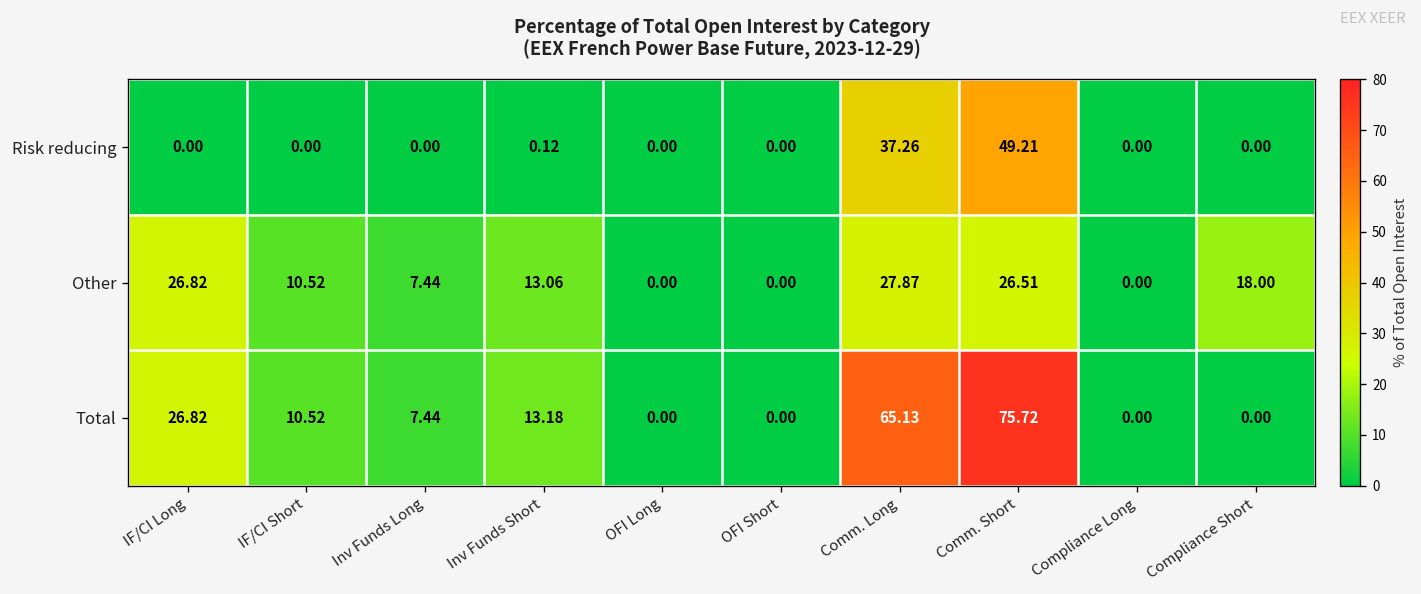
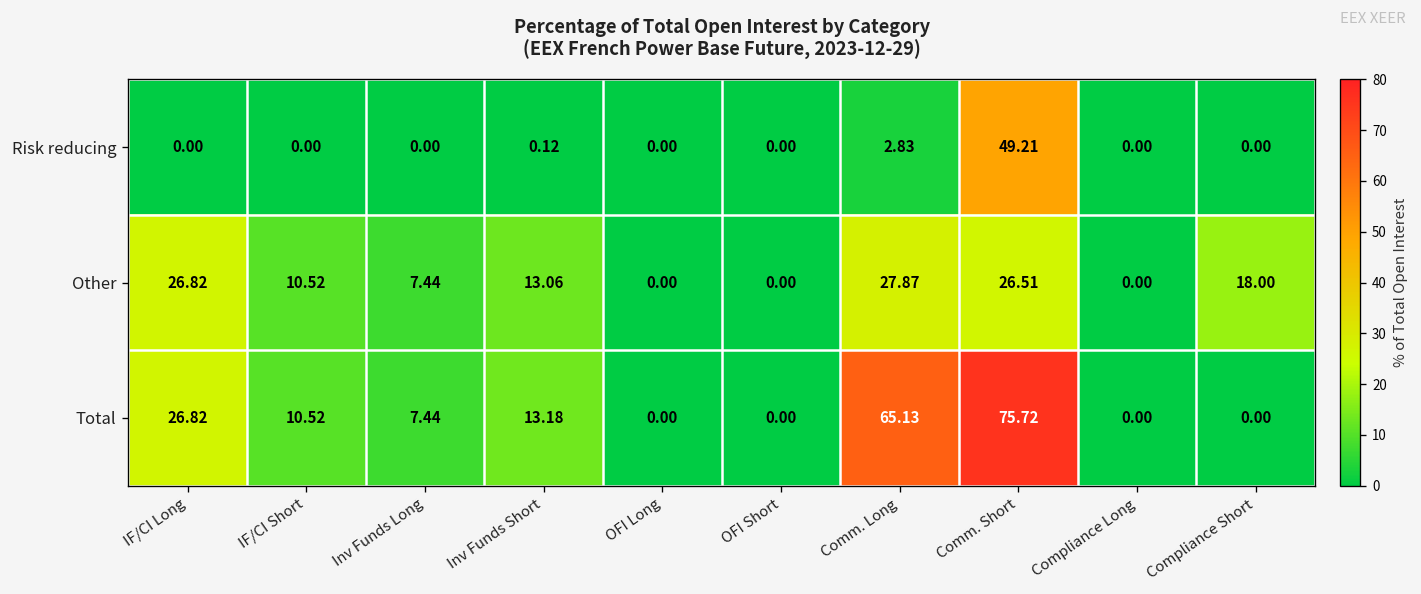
  {
    "Risk reducing": {
      "IF/CI Long": 0.00,
      "IF/CI Short": 0.00,
      "Inv Funds Long": 0.00,
      "Inv Funds Short": 0.12,
      "OFI Long": 0.00,
      "OFI Short": 0.00,
-     "Comm. Long": 37.26,
+     "Comm. Long": 2.83,
      "Comm. Short": 49.21,
      "Compliance Long": 0.00,
      "Compliance Short": 0.00
    },
    "Other": {
      "IF/CI Long": 26.82,
      "IF/CI Short": 10.52,
      "Inv Funds Long": 7.44,
      "Inv Funds Short": 13.06,
      "OFI Long": 0.00,
      "OFI Short": 0.00,
      "Comm. Long": 27.87,
      "Comm. Short": 26.51,
      "Compliance Long": 0.00,
      "Compliance Short": 18.00
    },
    "Total": {
      "IF/CI Long": 26.82,
      "IF/CI Short": 10.52,
      "Inv Funds Long": 7.44,
      "Inv Funds Short": 13.18,
      "OFI Long": 0.00,
      "OFI Short": 0.00,
      "Comm. Long": 65.13,
      "Comm. Short": 75.72,
      "Compliance Long": 0.00,
      "Compliance Short": 0.00
    }
  }
